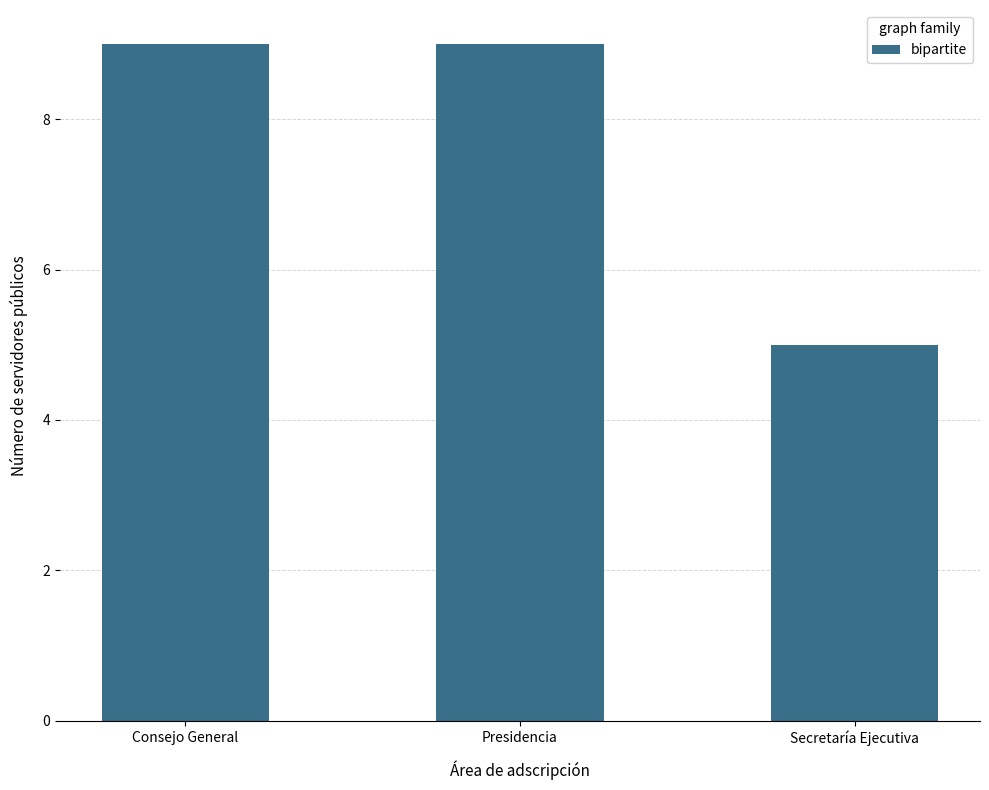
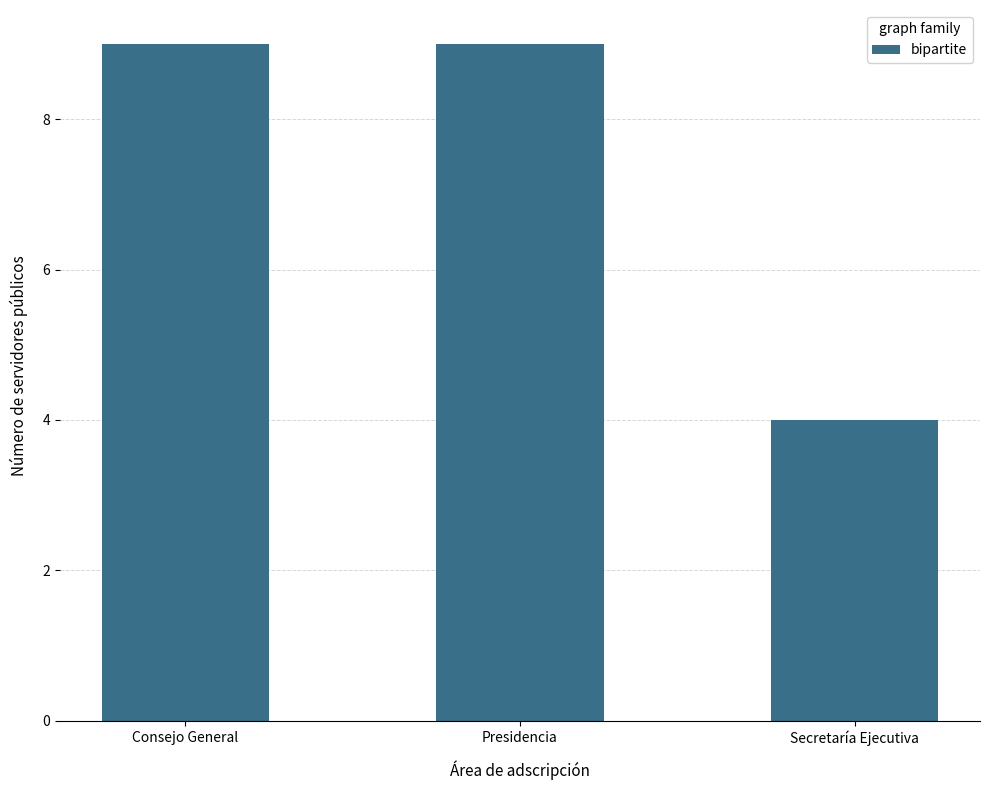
  {
    "Consejo General": 9,
    "Presidencia": 9,
-   "Secretaría Ejecutiva": 5
+   "Secretaría Ejecutiva": 4
  }
